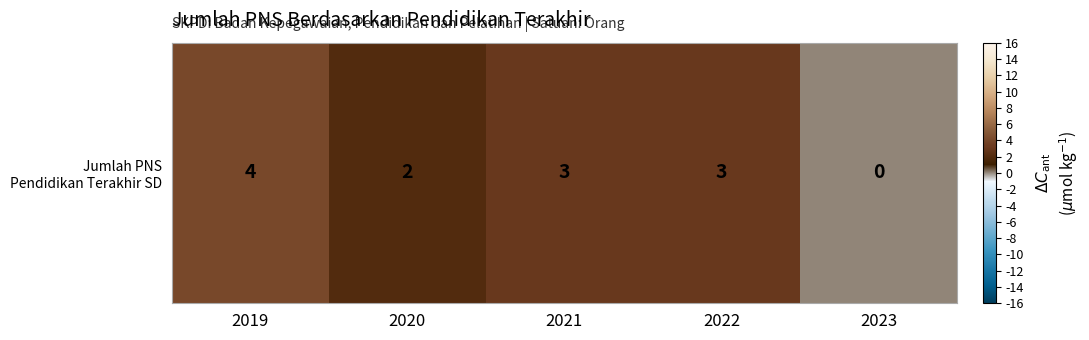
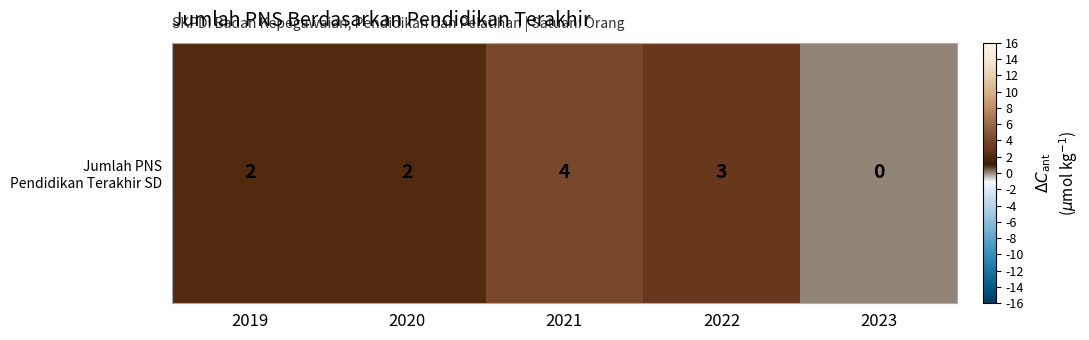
  {
    "Jumlah PNS Pendidikan Terakhir SD": {
-     "2019": 4,
+     "2019": 2,
      "2020": 2,
-     "2021": 3,
+     "2021": 4,
      "2022": 3,
      "2023": 0
    }
  }
